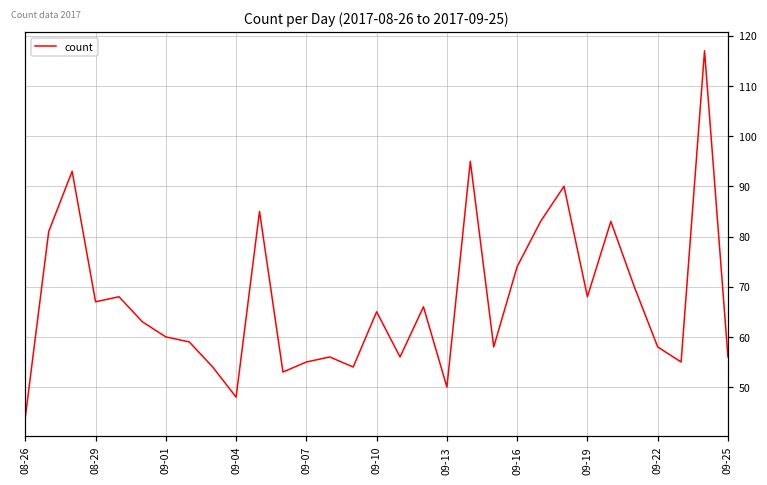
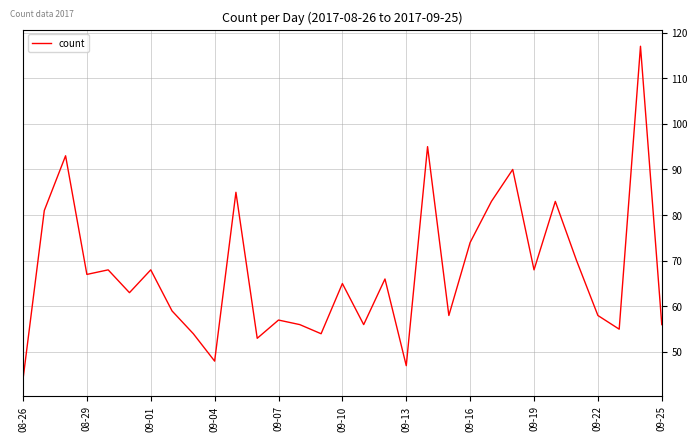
  {
    "08-26": 44,
    "08-29": 67,
-   "09-01": 60,
+   "09-01": 68,
    "09-04": 48,
-   "09-07": 55,
+   "09-07": 57,
    "09-10": 65,
-   "09-13": 50,
+   "09-13": 47,
    "09-16": 74,
    "09-19": 68,
    "09-22": 58,
    "09-25": 56
  }
